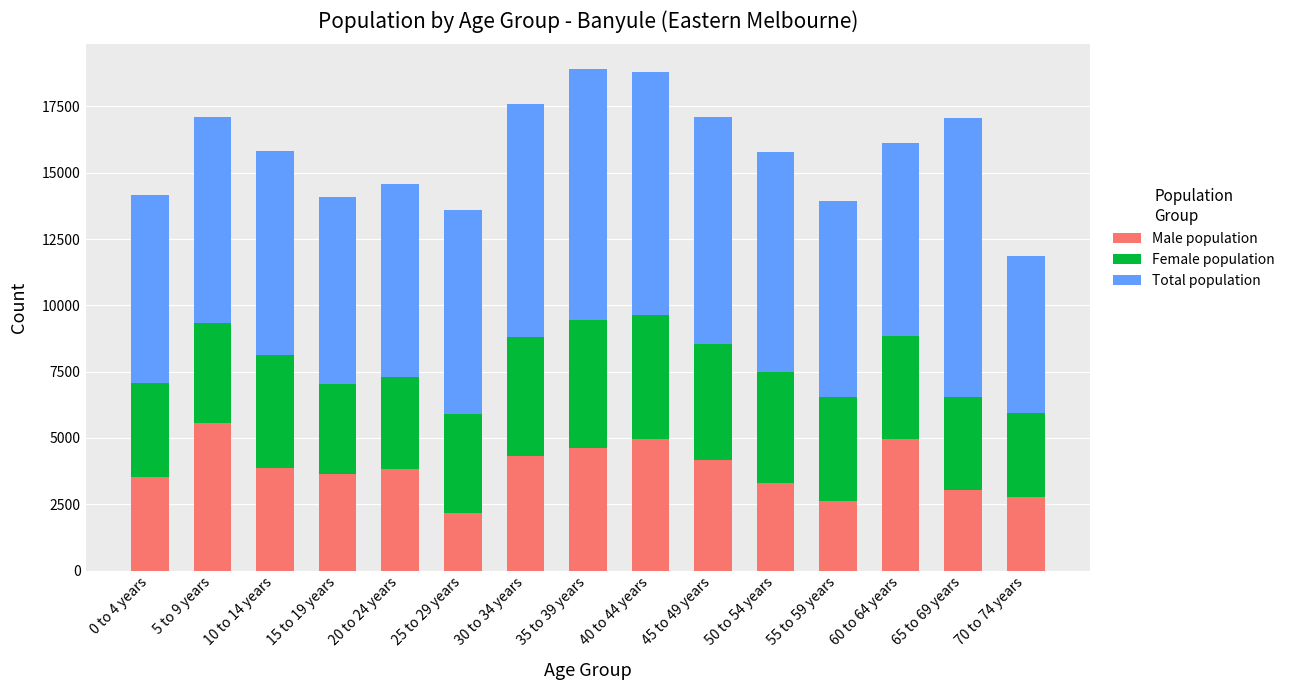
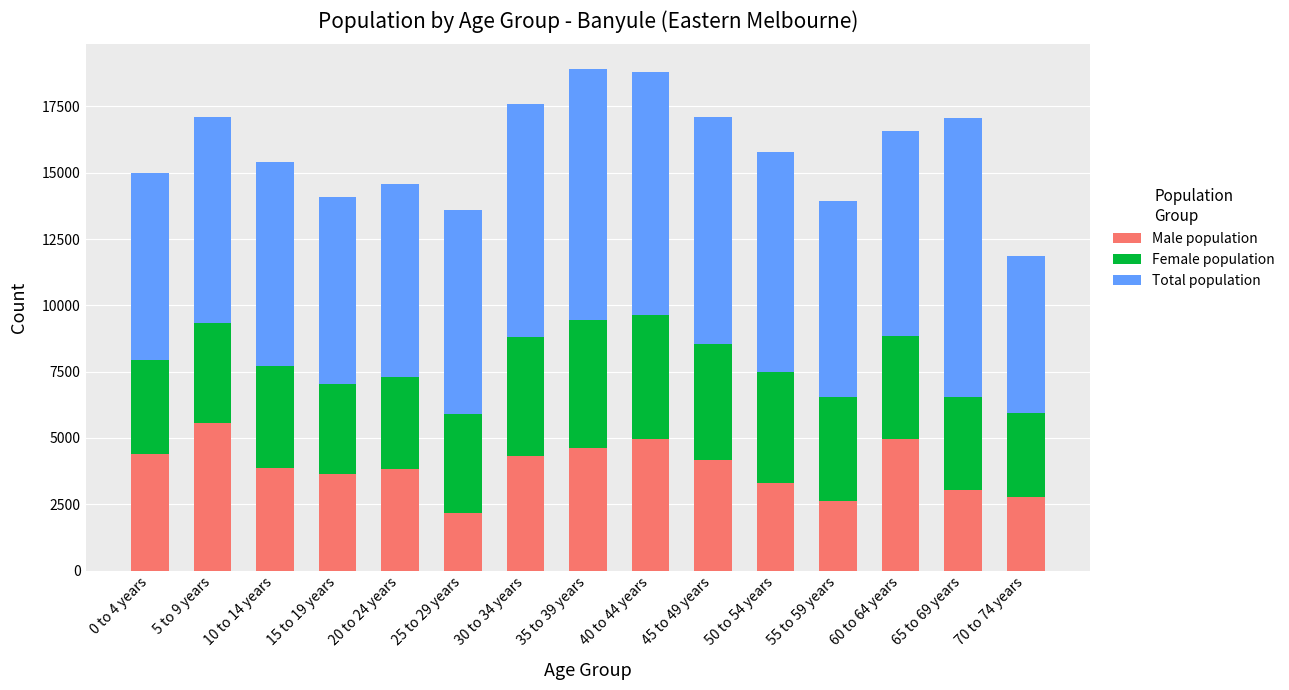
  {
    "Male population": {
-     "0 to 4 years": 3500,
+     "0 to 4 years": 4400,
      "5 to 9 years": 5500,
      "10 to 14 years": 3900,
      "15 to 19 years": 3700,
      "20 to 24 years": 3800,
      "25 to 29 years": 2200,
      "30 to 34 years": 4300,
      "35 to 39 years": 4600,
      "40 to 44 years": 5000,
      "45 to 49 years": 4200,
      "50 to 54 years": 3300,
      "55 to 59 years": 2600,
      "60 to 64 years": 4900,
      "65 to 69 years": 3000,
      "70 to 74 years": 2800
    },
    "Female population": {
      "0 to 4 years": 3500,
      "5 to 9 years": 3800,
-     "10 to 14 years": 4200,
+     "10 to 14 years": 3800,
      "15 to 19 years": 3400,
      "20 to 24 years": 3500,
      "25 to 29 years": 3700,
      "30 to 34 years": 4500,
      "35 to 39 years": 4800,
      "40 to 44 years": 4700,
      "45 to 49 years": 4400,
      "50 to 54 years": 4200,
      "55 to 59 years": 3900,
      "60 to 64 years": 3900,
      "65 to 69 years": 3500,
      "70 to 74 years": 3200
    },
    "Total population": {
      "0 to 4 years": 7100,
      "5 to 9 years": 7800,
      "10 to 14 years": 7700,
      "15 to 19 years": 7000,
      "20 to 24 years": 7300,
      "25 to 29 years": 7700,
      "30 to 34 years": 8800,
      "35 to 39 years": 9500,
      "40 to 44 years": 9200,
      "45 to 49 years": 8600,
      "50 to 54 years": 8300,
      "55 to 59 years": 7400,
-     "60 to 64 years": 7300,
+     "60 to 64 years": 7800,
      "65 to 69 years": 10500,
      "70 to 74 years": 5900
    }
  }
